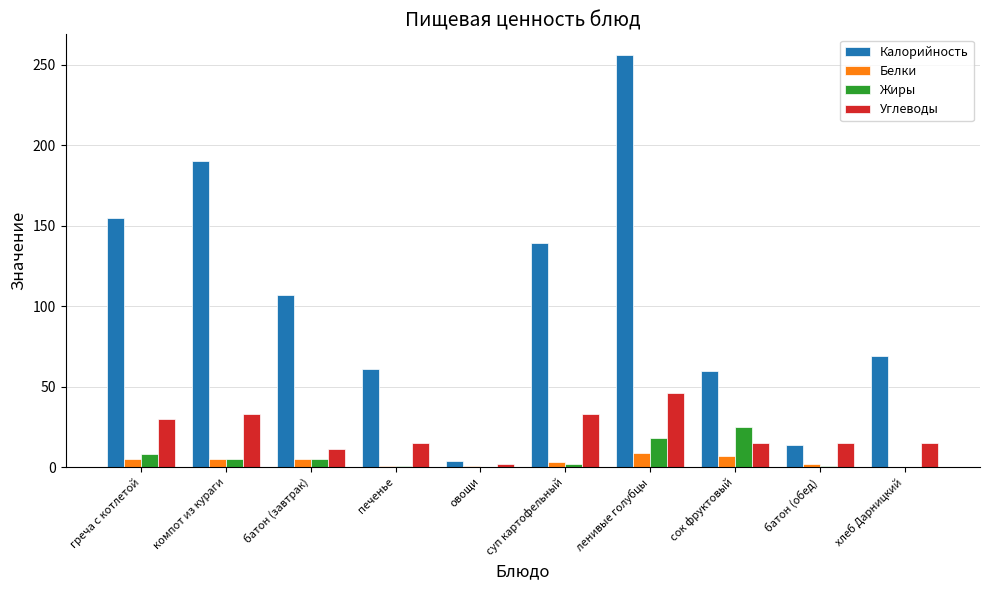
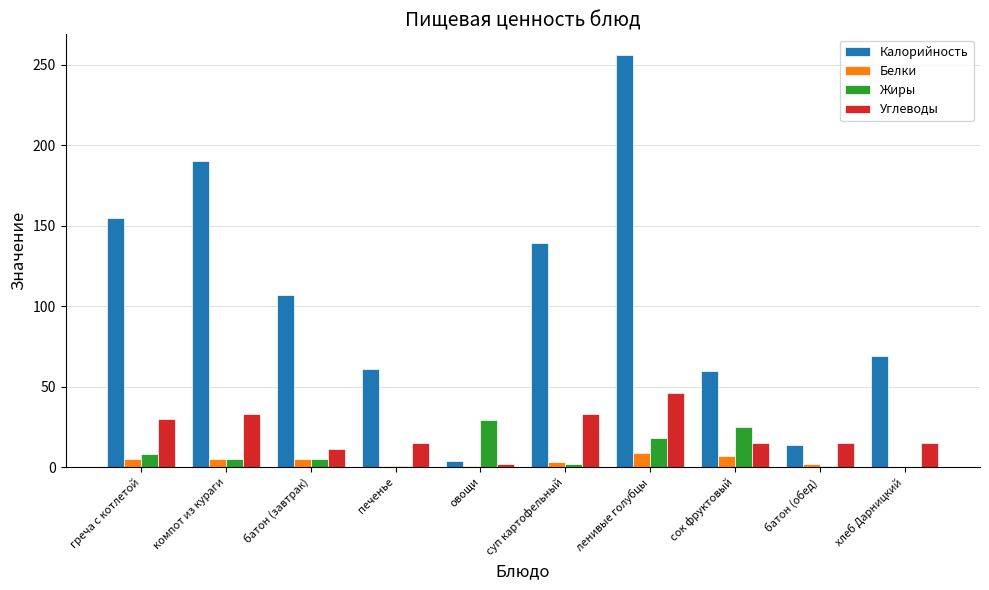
  {
    "Калорийность": {
      "греча с котлетой": 155,
      "компот из кураги": 190,
      "батон (завтрак)": 107,
      "печенье": 61,
      "овощи": 4,
      "суп картофельный": 139,
      "ленивые голубцы": 256,
      "сок фруктовый": 60,
      "батон (обед)": 14,
      "хлеб Дарницкий": 69
    },
    "Белки": {
      "греча с котлетой": 5,
      "компот из кураги": 5,
      "батон (завтрак)": 5,
      "суп картофельный": 3,
      "ленивые голубцы": 9,
      "сок фруктовый": 7,
      "батон (обед)": 2,
      "хлеб Дарницкий": 0
    },
    "Жиры": {
      "греча с котлетой": 8,
      "компот из кураги": 5,
      "батон (завтрак)": 5,
-     "овощи": 0,
+     "овощи": 29,
      "суп картофельный": 2,
      "ленивые голубцы": 18,
      "сок фруктовый": 25,
      "хлеб Дарницкий": 0
    },
    "Углеводы": {
      "греча с котлетой": 30,
      "компот из кураги": 33,
      "батон (завтрак)": 11,
      "печенье": 15,
      "овощи": 2,
      "суп картофельный": 33,
      "ленивые голубцы": 46,
      "сок фруктовый": 15,
      "батон (обед)": 15,
      "хлеб Дарницкий": 15
    }
  }
